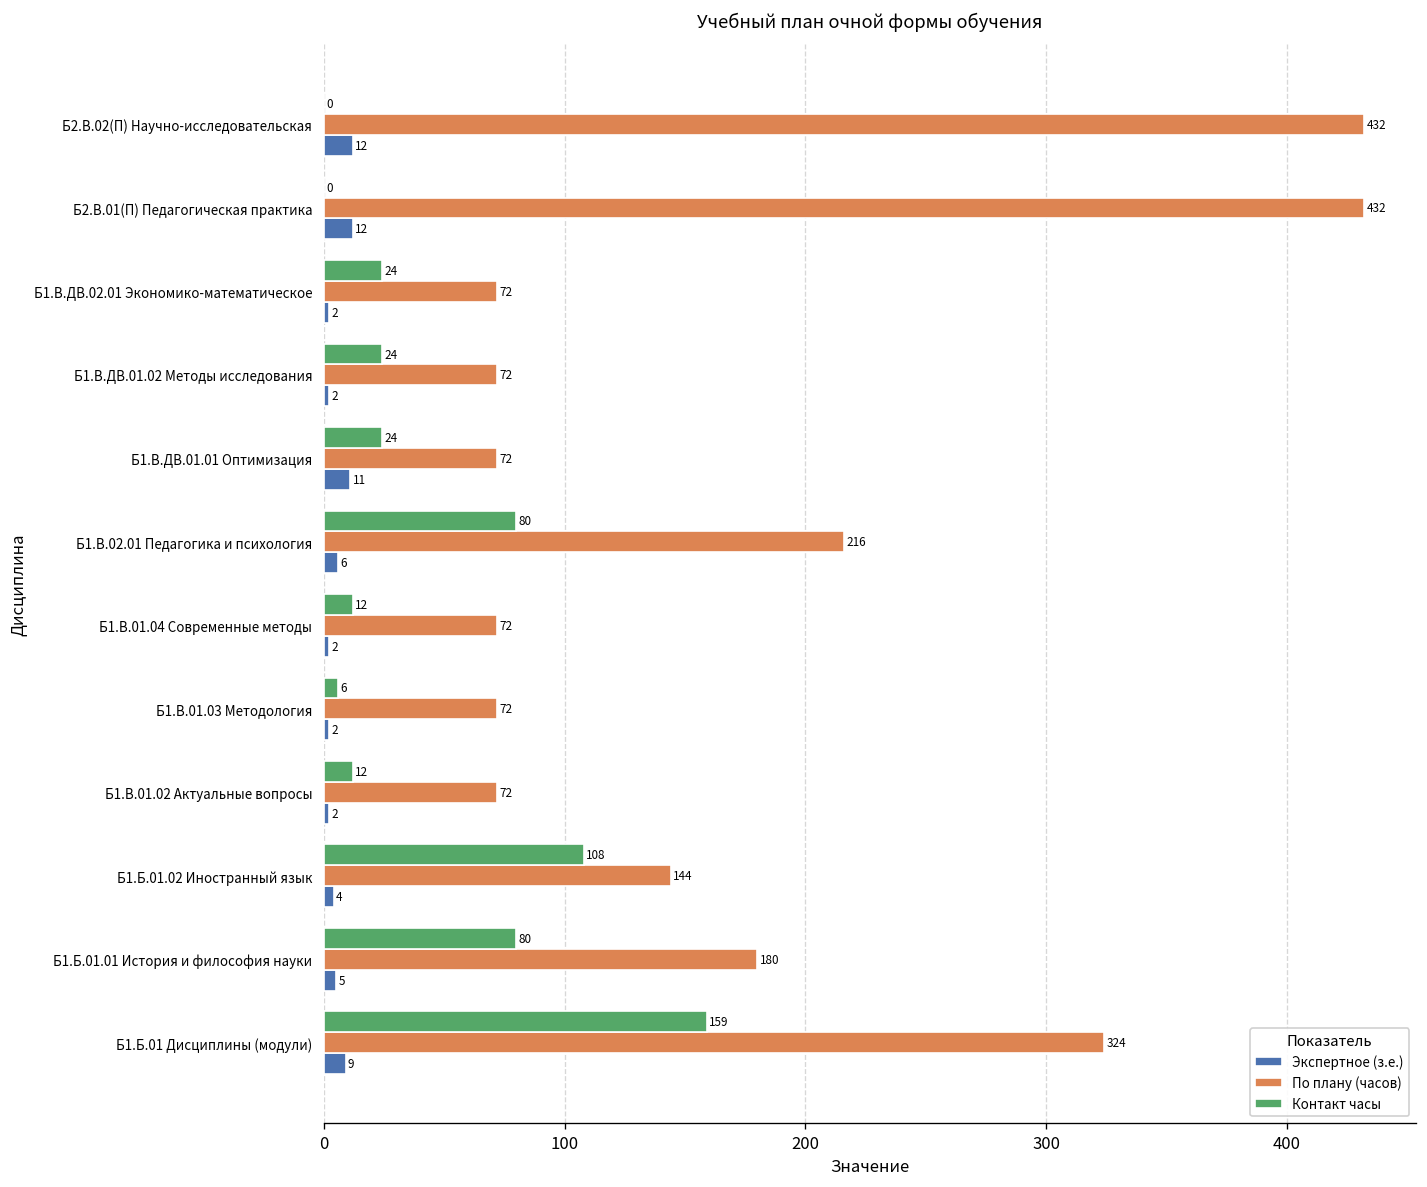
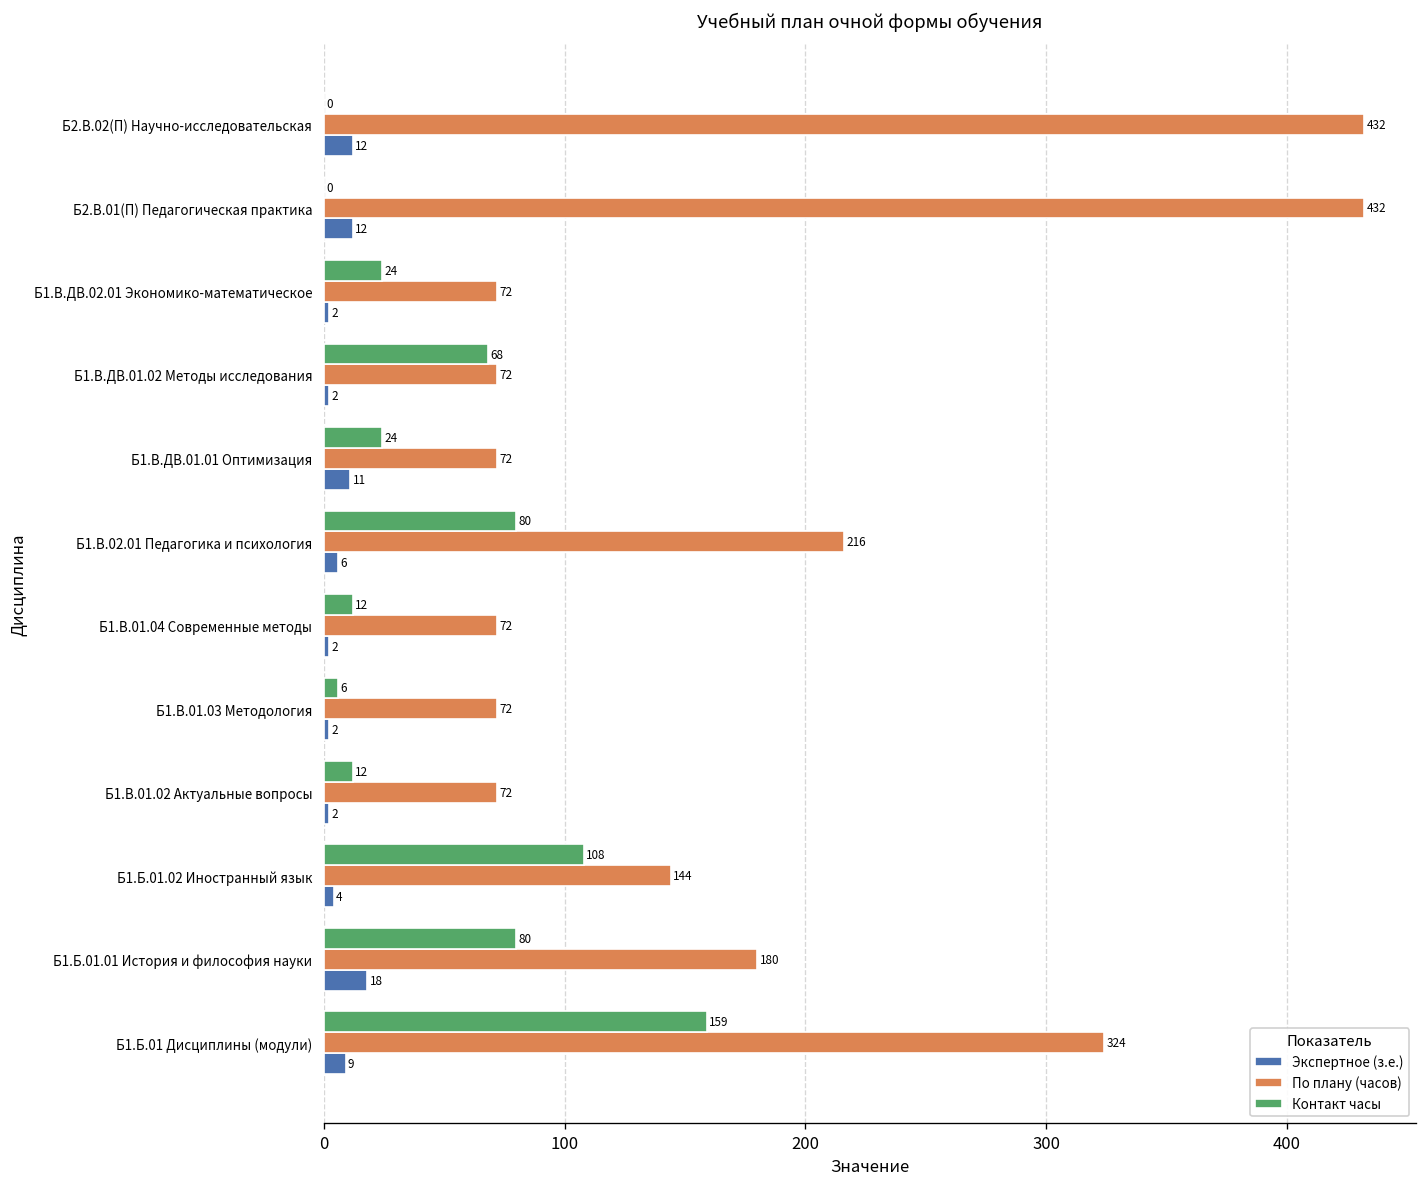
  {
    "Экспертное (з.е.)": {
      "Б2.В.02(П) Научно-исследовательская": 12,
      "Б2.В.01(П) Педагогическая практика": 12,
      "Б1.В.ДВ.02.01 Экономико-математическое": 2,
      "Б1.В.ДВ.01.02 Методы исследования": 2,
      "Б1.В.ДВ.01.01 Оптимизация": 11,
      "Б1.В.02.01 Педагогика и психология": 6,
      "Б1.В.01.04 Современные методы": 2,
      "Б1.В.01.03 Методология": 2,
      "Б1.В.01.02 Актуальные вопросы": 2,
      "Б1.Б.01.02 Иностранный язык": 4,
-     "Б1.Б.01.01 История и философия науки": 5,
+     "Б1.Б.01.01 История и философия науки": 18,
      "Б1.Б.01 Дисциплины (модули)": 9
    },
    "По плану (часов)": {
      "Б2.В.02(П) Научно-исследовательская": 432,
      "Б2.В.01(П) Педагогическая практика": 432,
      "Б1.В.ДВ.02.01 Экономико-математическое": 72,
      "Б1.В.ДВ.01.02 Методы исследования": 72,
      "Б1.В.ДВ.01.01 Оптимизация": 72,
      "Б1.В.02.01 Педагогика и психология": 216,
      "Б1.В.01.04 Современные методы": 72,
      "Б1.В.01.03 Методология": 72,
      "Б1.В.01.02 Актуальные вопросы": 72,
      "Б1.Б.01.02 Иностранный язык": 144,
      "Б1.Б.01.01 История и философия науки": 180,
      "Б1.Б.01 Дисциплины (модули)": 324
    },
    "Контакт часы": {
      "Б2.В.02(П) Научно-исследовательская": 0,
      "Б2.В.01(П) Педагогическая практика": 0,
      "Б1.В.ДВ.02.01 Экономико-математическое": 24,
-     "Б1.В.ДВ.01.02 Методы исследования": 24,
+     "Б1.В.ДВ.01.02 Методы исследования": 68,
      "Б1.В.ДВ.01.01 Оптимизация": 24,
      "Б1.В.02.01 Педагогика и психология": 80,
      "Б1.В.01.04 Современные методы": 12,
      "Б1.В.01.03 Методология": 6,
      "Б1.В.01.02 Актуальные вопросы": 12,
      "Б1.Б.01.02 Иностранный язык": 108,
      "Б1.Б.01.01 История и философия науки": 80,
      "Б1.Б.01 Дисциплины (модули)": 159
    }
  }
